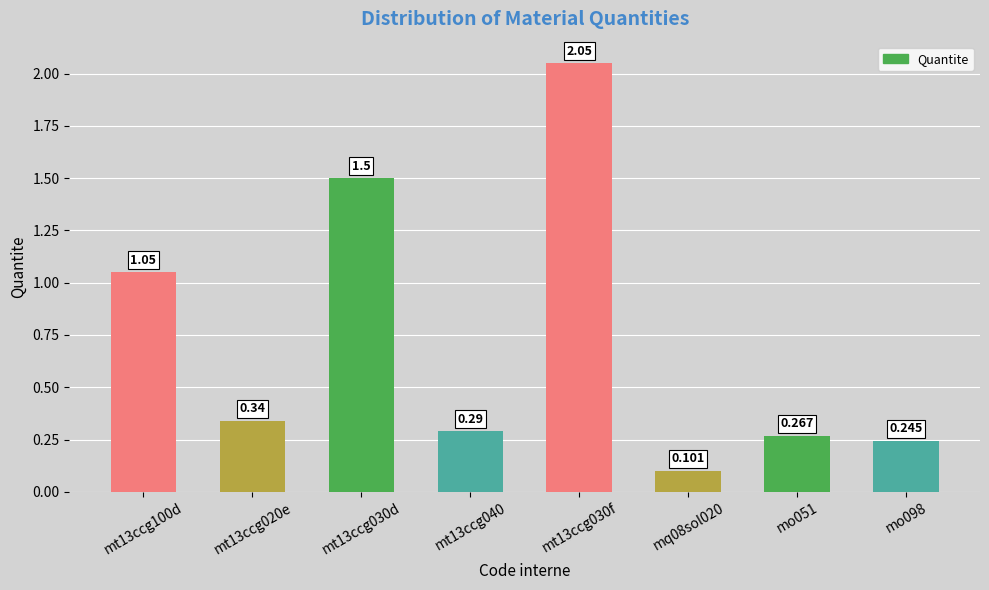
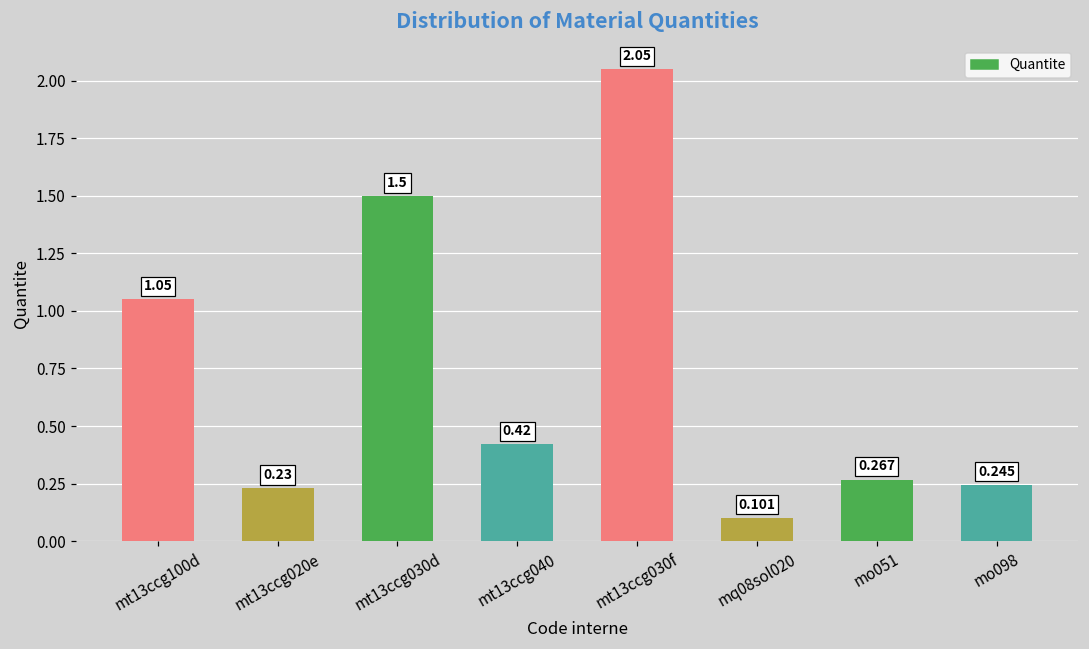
  {
-   "mt13ccg020e": 0.34,
-   "mt13ccg040": 0.29
+   "mt13ccg020e": 0.23,
+   "mt13ccg040": 0.42
  }
